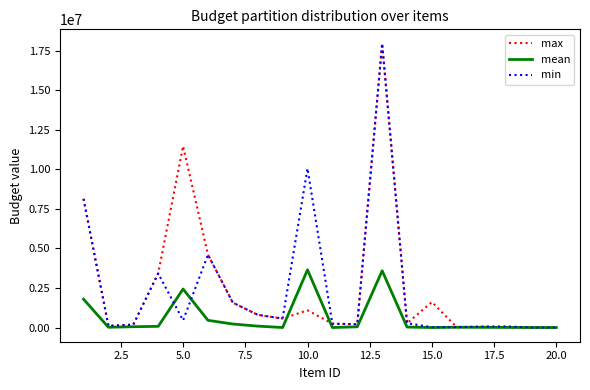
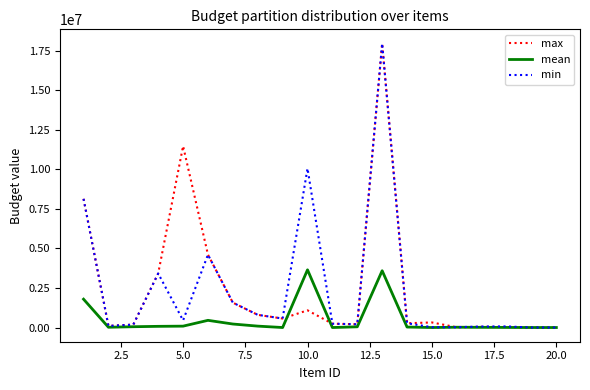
  {
    "max": {
      "5.0": 11500000,
      "10.0": 1100000,
-     "15.0": 1600000
+     "15.0": 300000
    },
    "mean": {
-     "5.0": 2400000,
+     "5.0": 100000,
      "10.0": 3600000
    },
    "min": {
      "5.0": 500000,
      "10.0": 10100000
    }
  }
